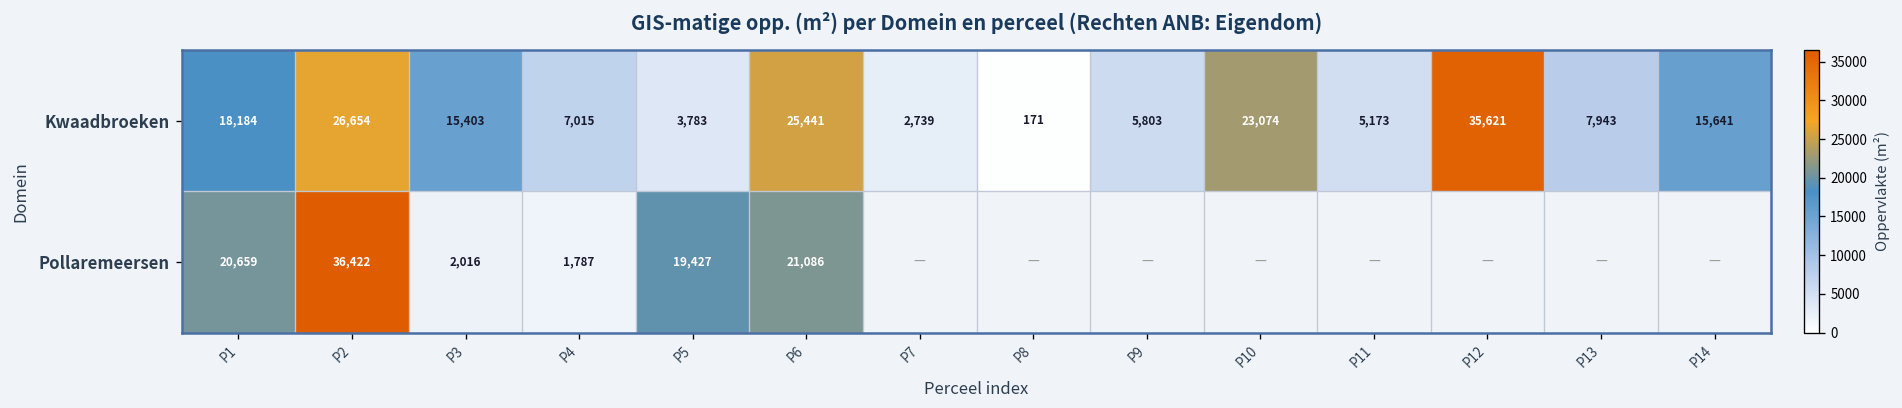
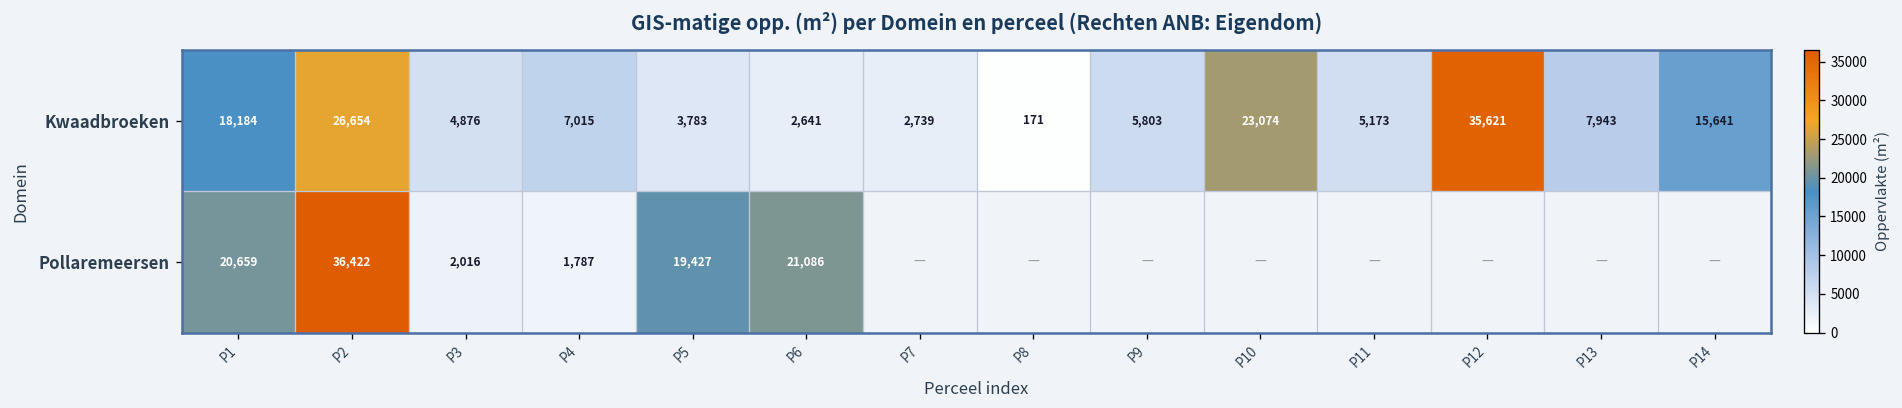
  {
    "Kwaadbroeken": {
      "P1": "18,184",
      "P2": "26,654",
-     "P3": "15,403",
+     "P3": "4,876",
      "P4": "7,015",
      "P5": "3,783",
-     "P6": "25,441",
+     "P6": "2,641",
      "P7": "2,739",
      "P8": "171",
      "P9": "5,803",
      "P10": "23,074",
      "P11": "5,173",
      "P12": "35,621",
      "P13": "7,943",
      "P14": "15,641"
    },
    "Pollaremeersen": {
      "P1": "20,659",
      "P2": "36,422",
      "P3": "2,016",
      "P4": "1,787",
      "P5": "19,427",
      "P6": "21,086"
    }
  }
